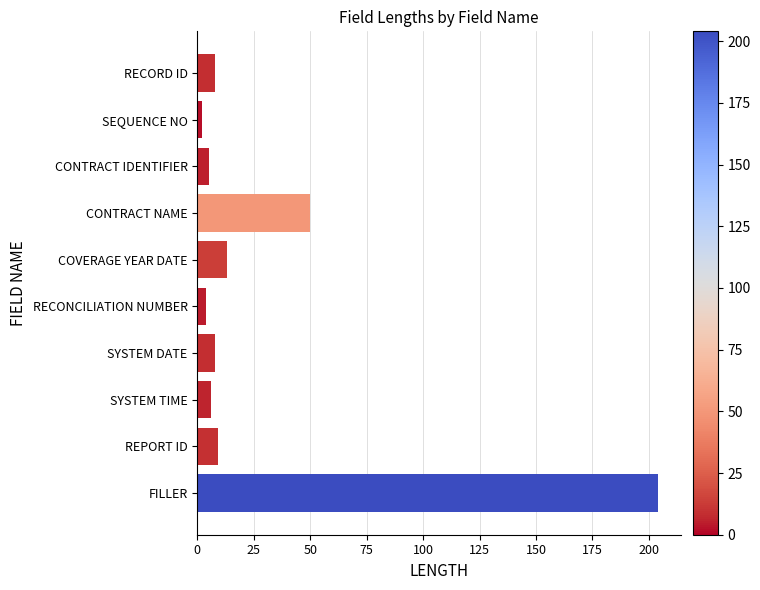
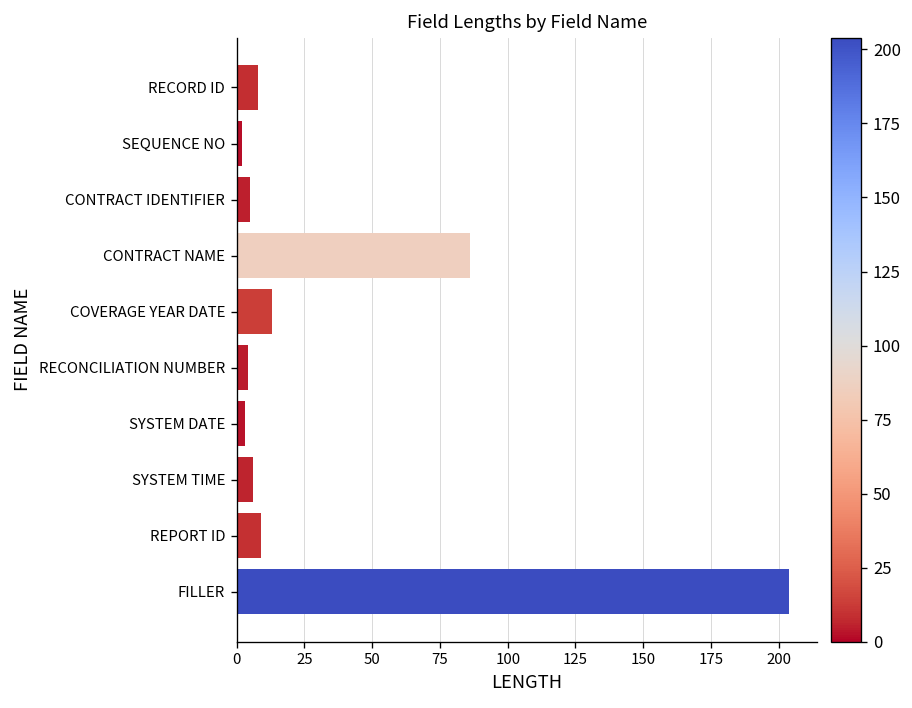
  {
    "RECORD ID": 8,
    "SEQUENCE NO": 2,
    "CONTRACT IDENTIFIER": 5,
-   "CONTRACT NAME": 50,
+   "CONTRACT NAME": 86,
    "COVERAGE YEAR DATE": 13,
    "RECONCILIATION NUMBER": 4,
-   "SYSTEM DATE": 8,
+   "SYSTEM DATE": 3,
    "SYSTEM TIME": 6,
    "REPORT ID": 9,
    "FILLER": 204
  }
